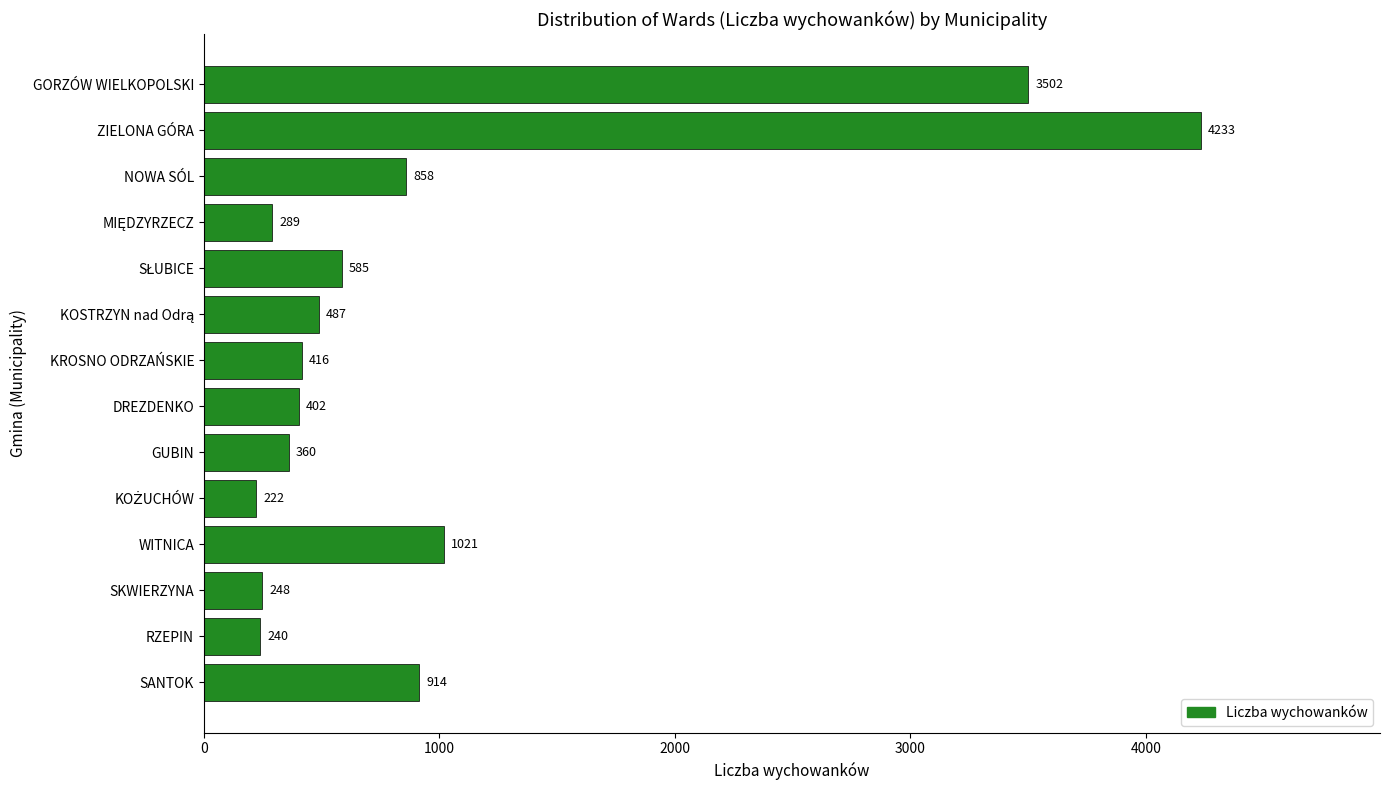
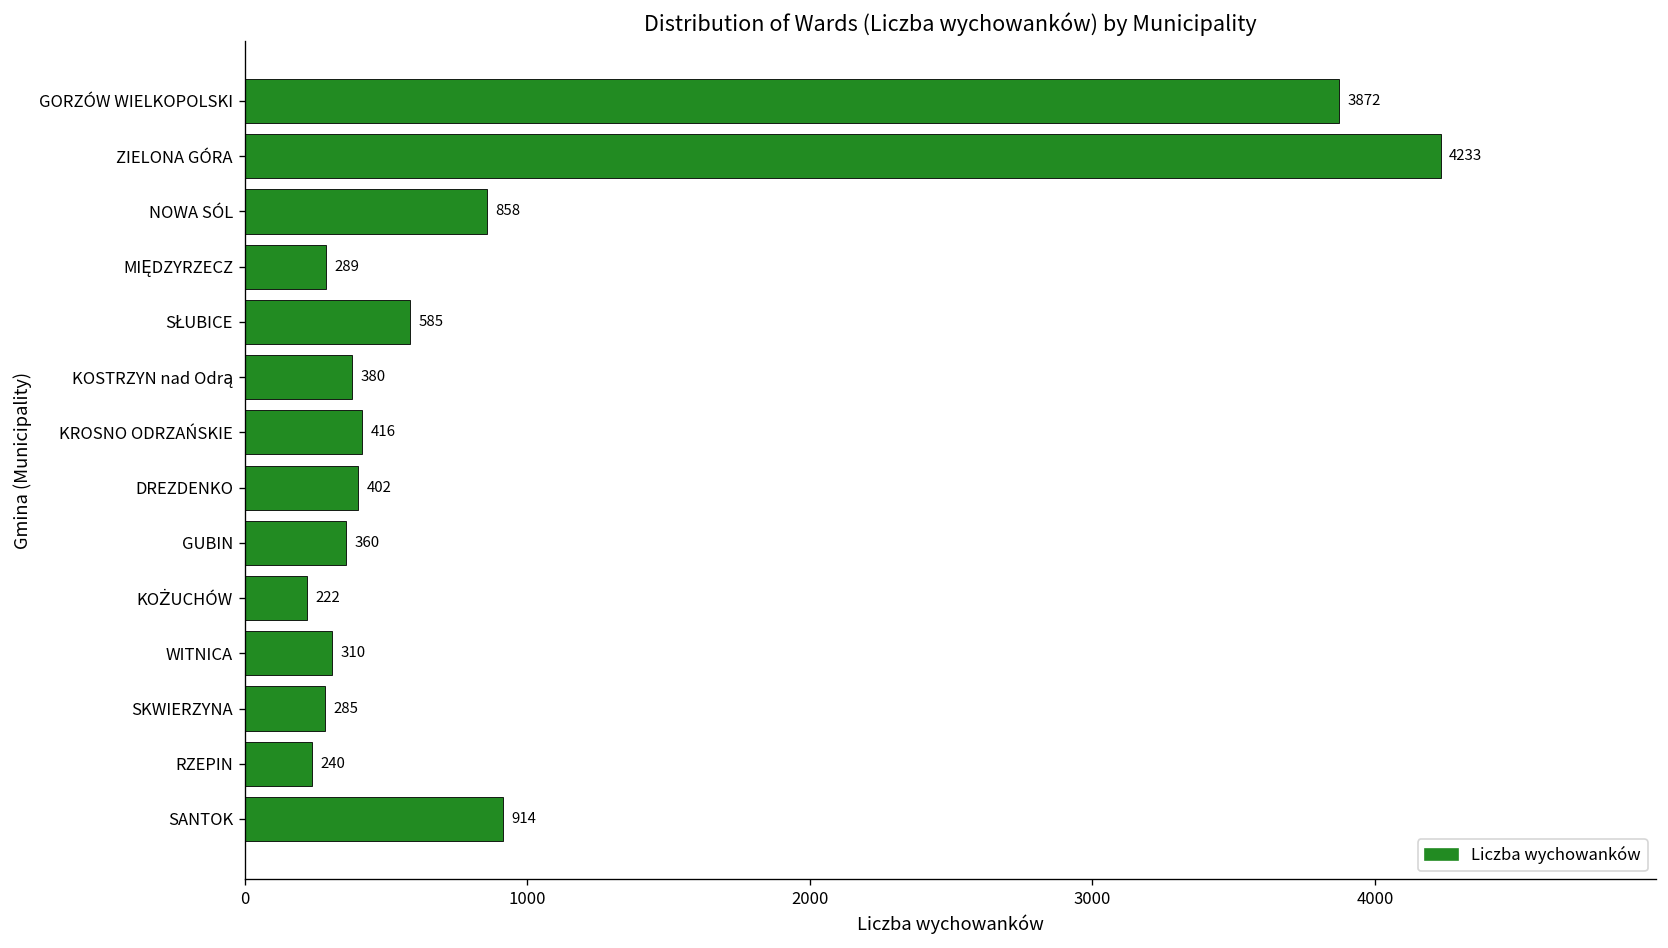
  {
-   "GORZÓW WIELKOPOLSKI": 3502,
+   "GORZÓW WIELKOPOLSKI": 3872,
    "ZIELONA GÓRA": 4233,
    "NOWA SÓL": 858,
    "MIĘDZYRZECZ": 289,
    "SŁUBICE": 585,
-   "KOSTRZYN nad Odrą": 487,
+   "KOSTRZYN nad Odrą": 380,
    "KROSNO ODRZAŃSKIE": 416,
    "DREZDENKO": 402,
    "GUBIN": 360,
    "KOŻUCHÓW": 222,
-   "WITNICA": 1021,
-   "SKWIERZYNA": 248,
+   "WITNICA": 310,
+   "SKWIERZYNA": 285,
    "RZEPIN": 240,
    "SANTOK": 914
  }
